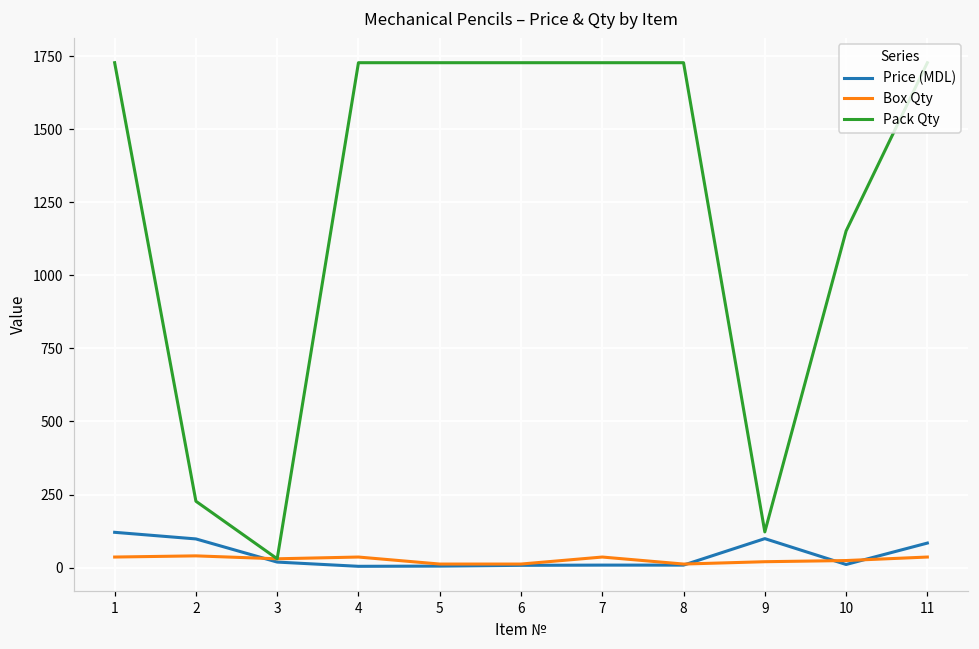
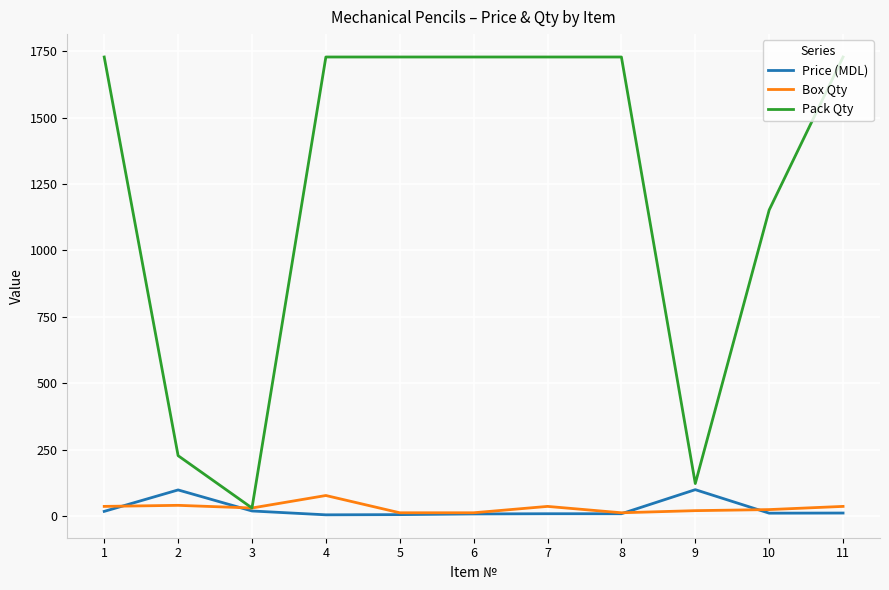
  {
    "Price (MDL)": {
-     "1": 120,
+     "1": 20,
      "2": 100,
      "3": 20,
      "4": 0,
      "7": 10,
      "9": 100,
      "10": 10,
-     "11": 80
+     "11": 10
    },
    "Box Qty": {
      "1": 40,
      "2": 40,
-     "4": 40,
+     "4": 80,
      "7": 40,
      "9": 20,
      "10": 20,
      "11": 40
    },
    "Pack Qty": {
      "1": 1730,
      "2": 230,
      "4": 1730,
      "5": 1730,
      "6": 1730,
      "7": 1730,
      "8": 1730,
      "9": 120,
      "10": 1150
    }
  }
